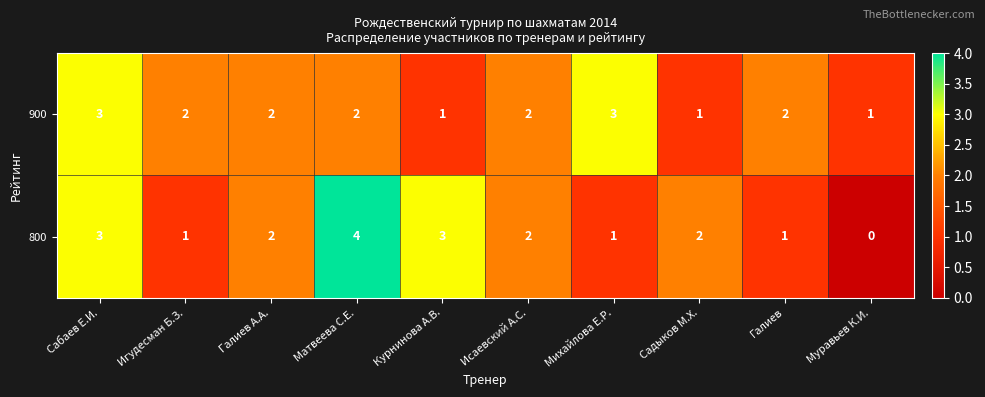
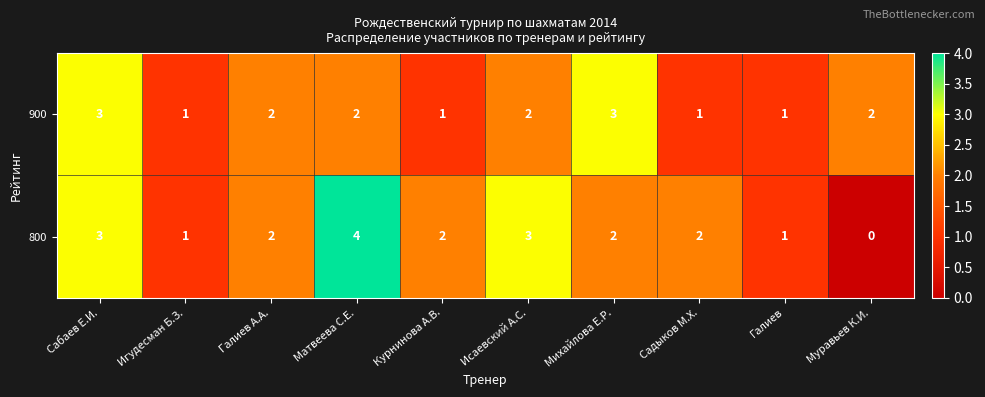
  {
    "900": {
      "Сабаев Е.И.": 3,
-     "Игудесман Б.З.": 2,
+     "Игудесман Б.З.": 1,
      "Галиев А.А.": 2,
      "Матвеева С.Е.": 2,
      "Курнинова А.В.": 1,
      "Исаевский А.С.": 2,
      "Михайлова Е.Р.": 3,
      "Садыков М.Х.": 1,
-     "Галиев": 2,
-     "Муравьев К.И.": 1
+     "Галиев": 1,
+     "Муравьев К.И.": 2
    },
    "800": {
      "Сабаев Е.И.": 3,
      "Игудесман Б.З.": 1,
      "Галиев А.А.": 2,
      "Матвеева С.Е.": 4,
-     "Курнинова А.В.": 3,
-     "Исаевский А.С.": 2,
-     "Михайлова Е.Р.": 1,
+     "Курнинова А.В.": 2,
+     "Исаевский А.С.": 3,
+     "Михайлова Е.Р.": 2,
      "Садыков М.Х.": 2,
      "Галиев": 1,
      "Муравьев К.И.": 0
    }
  }
